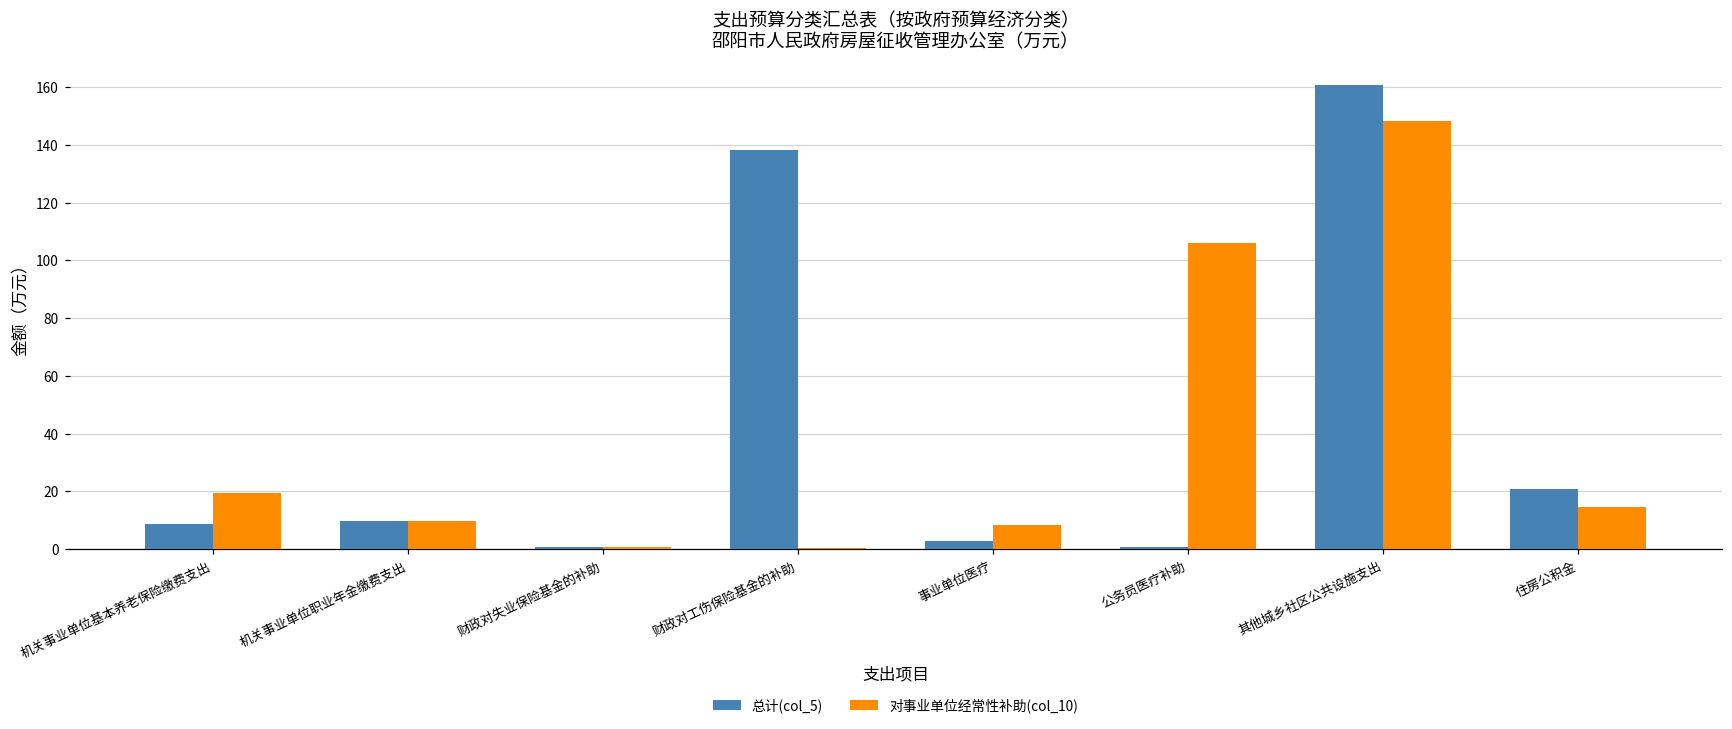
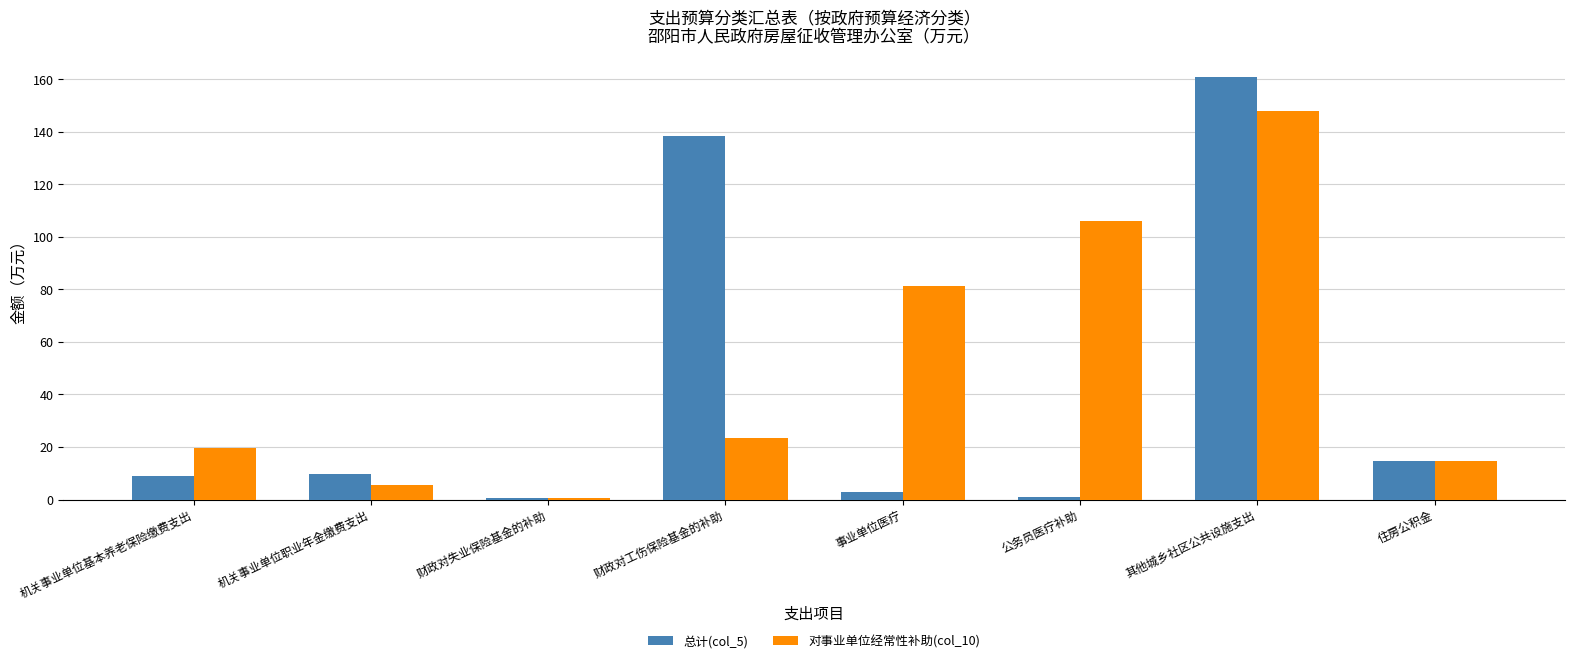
  {
    "总计(col_5)": {
      "机关事业单位基本养老保险缴费支出": 9,
      "机关事业单位职业年金缴费支出": 10,
      "财政对工伤保险基金的补助": 138,
      "事业单位医疗": 3,
      "其他城乡社区公共设施支出": 161,
-     "住房公积金": 21
+     "住房公积金": 15
    },
    "对事业单位经常性补助(col_10)": {
      "机关事业单位基本养老保险缴费支出": 19,
-     "机关事业单位职业年金缴费支出": 10,
-     "财政对工伤保险基金的补助": 0,
-     "事业单位医疗": 8,
+     "机关事业单位职业年金缴费支出": 5,
+     "财政对工伤保险基金的补助": 24,
+     "事业单位医疗": 81,
      "公务员医疗补助": 106,
      "其他城乡社区公共设施支出": 148,
      "住房公积金": 15
    }
  }
